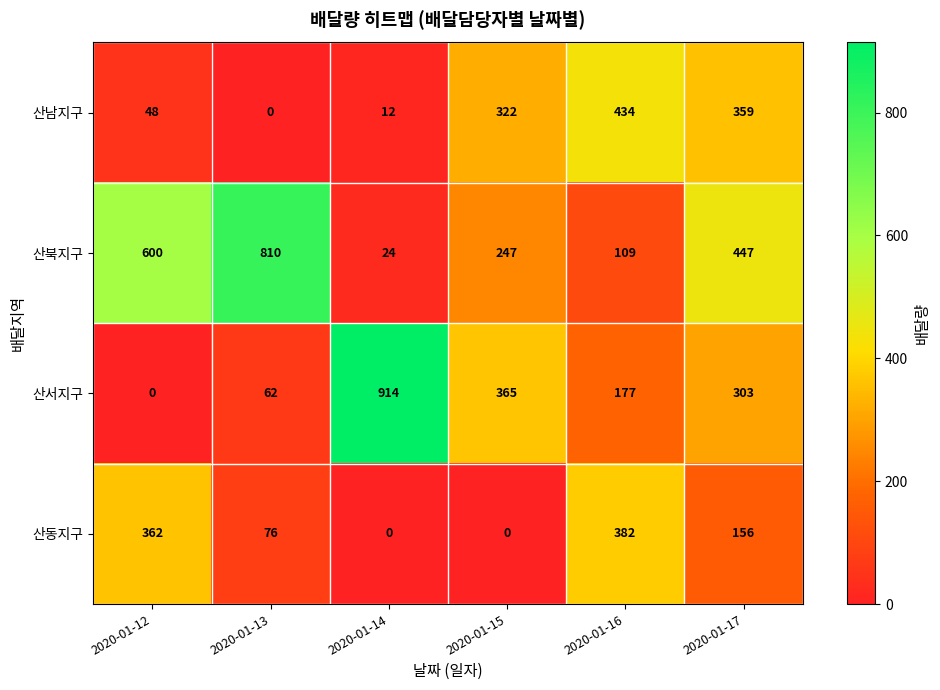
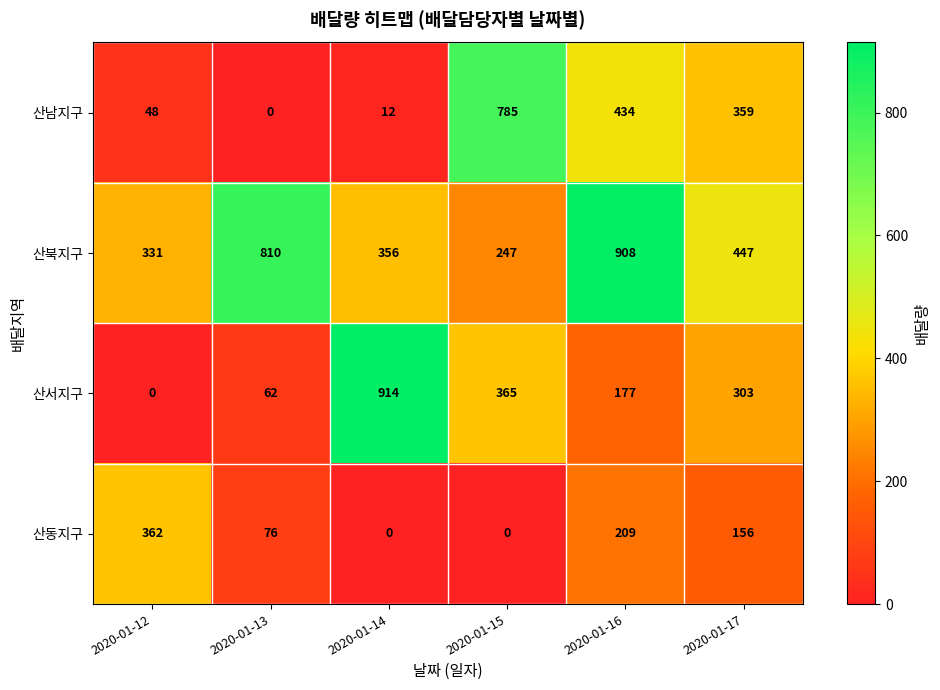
  {
    "산남지구": {
      "2020-01-12": 48,
      "2020-01-13": 0,
      "2020-01-14": 12,
-     "2020-01-15": 322,
+     "2020-01-15": 785,
      "2020-01-16": 434,
      "2020-01-17": 359
    },
    "산북지구": {
-     "2020-01-12": 600,
+     "2020-01-12": 331,
      "2020-01-13": 810,
-     "2020-01-14": 24,
+     "2020-01-14": 356,
      "2020-01-15": 247,
-     "2020-01-16": 109,
+     "2020-01-16": 908,
      "2020-01-17": 447
    },
    "산서지구": {
      "2020-01-12": 0,
      "2020-01-13": 62,
      "2020-01-14": 914,
      "2020-01-15": 365,
      "2020-01-16": 177,
      "2020-01-17": 303
    },
    "산동지구": {
      "2020-01-12": 362,
      "2020-01-13": 76,
      "2020-01-14": 0,
      "2020-01-15": 0,
-     "2020-01-16": 382,
+     "2020-01-16": 209,
      "2020-01-17": 156
    }
  }
